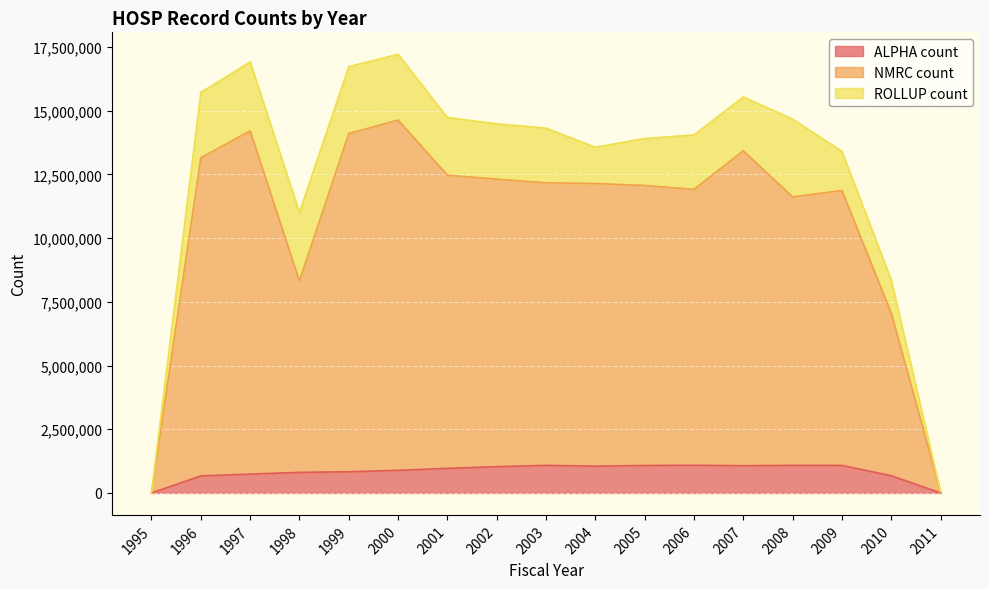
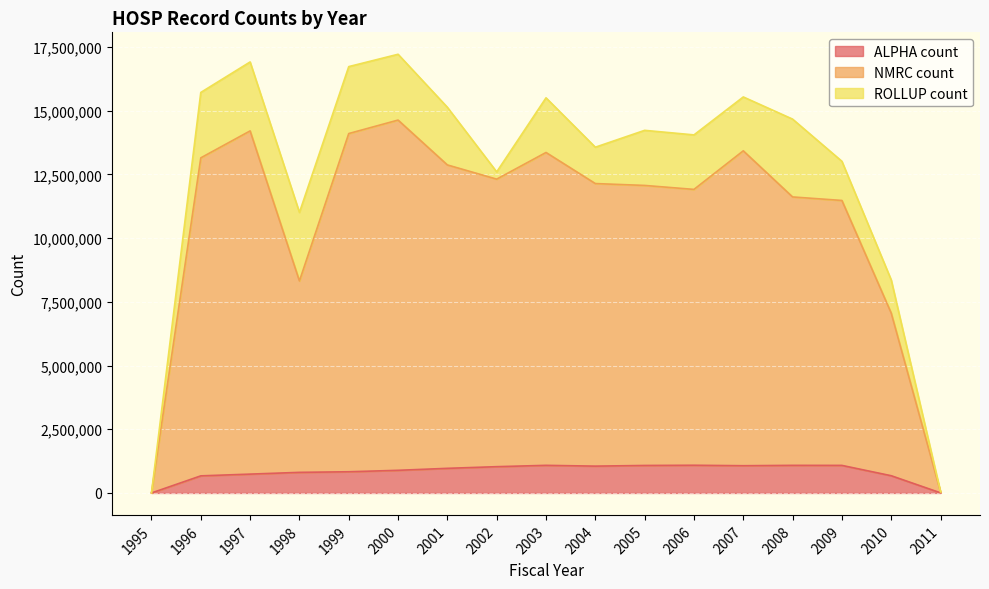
  {
    "ALPHA count": {
      "1996": "700,000",
      "1997": "700,000",
      "1998": "800,000",
      "1999": "800,000",
      "2000": "900,000",
      "2001": "1,000,000",
      "2002": "1,000,000",
      "2003": "1,100,000",
      "2004": "1,100,000",
      "2005": "1,100,000",
      "2006": "1,100,000",
      "2007": "1,100,000",
      "2008": "1,100,000",
      "2009": "1,100,000",
      "2010": "700,000"
    },
    "NMRC count": {
      "1996": "12,500,000",
      "1997": "13,500,000",
      "1998": "7,500,000",
      "1999": "13,300,000",
      "2000": "13,700,000",
-     "2001": "11,500,000",
+     "2001": "11,900,000",
      "2002": "11,300,000",
-     "2003": "11,100,000",
+     "2003": "12,300,000",
      "2004": "11,100,000",
      "2005": "11,000,000",
      "2006": "10,800,000",
      "2007": "12,400,000",
      "2008": "10,500,000",
-     "2009": "10,800,000",
+     "2009": "10,400,000",
      "2010": "6,400,000"
    },
    "ROLLUP count": {
      "1996": "2,600,000",
      "1997": "2,700,000",
      "1998": "2,700,000",
      "1999": "2,600,000",
      "2000": "2,600,000",
      "2001": "2,300,000",
-     "2002": "2,200,000",
+     "2002": "300,000",
      "2003": "2,100,000",
      "2004": "1,400,000",
-     "2005": "1,800,000",
+     "2005": "2,200,000",
      "2006": "2,100,000",
      "2007": "2,100,000",
      "2008": "3,100,000",
      "2009": "1,500,000",
      "2010": "1,300,000"
    }
  }
